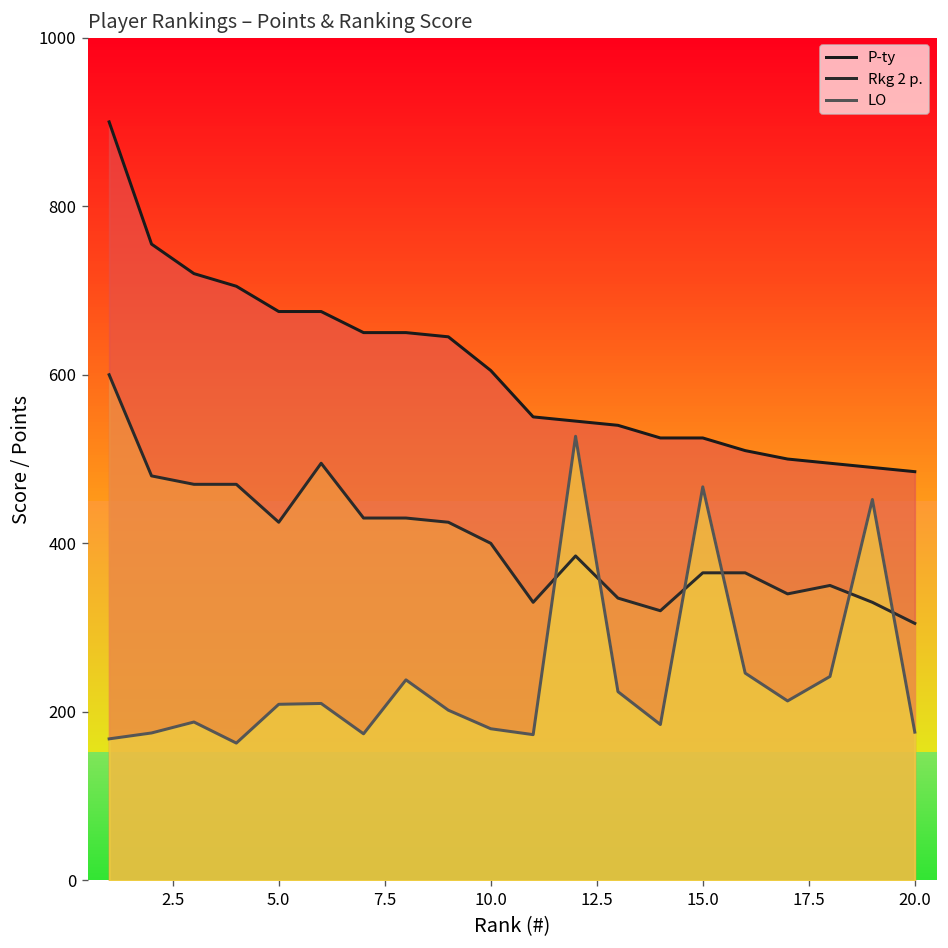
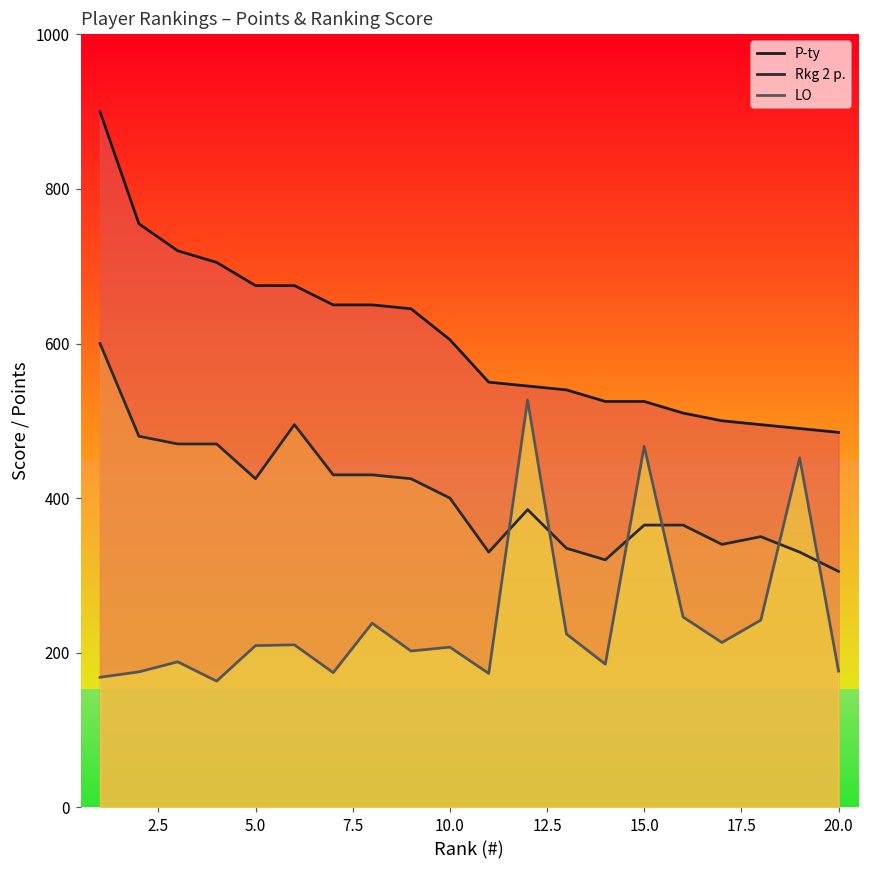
  {
    "LO": {
      "5.0": 210,
-     "10.0": 180,
+     "10.0": 210,
      "15.0": 470,
      "20.0": 180
    }
  }
